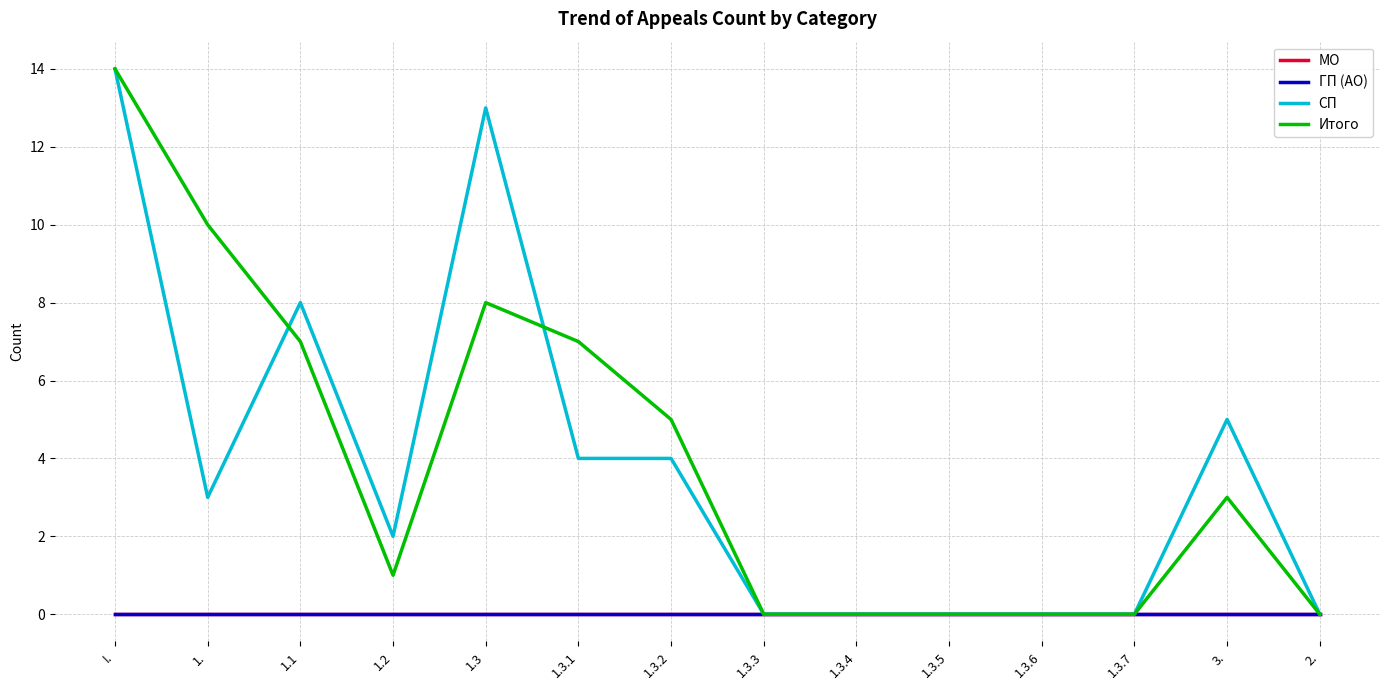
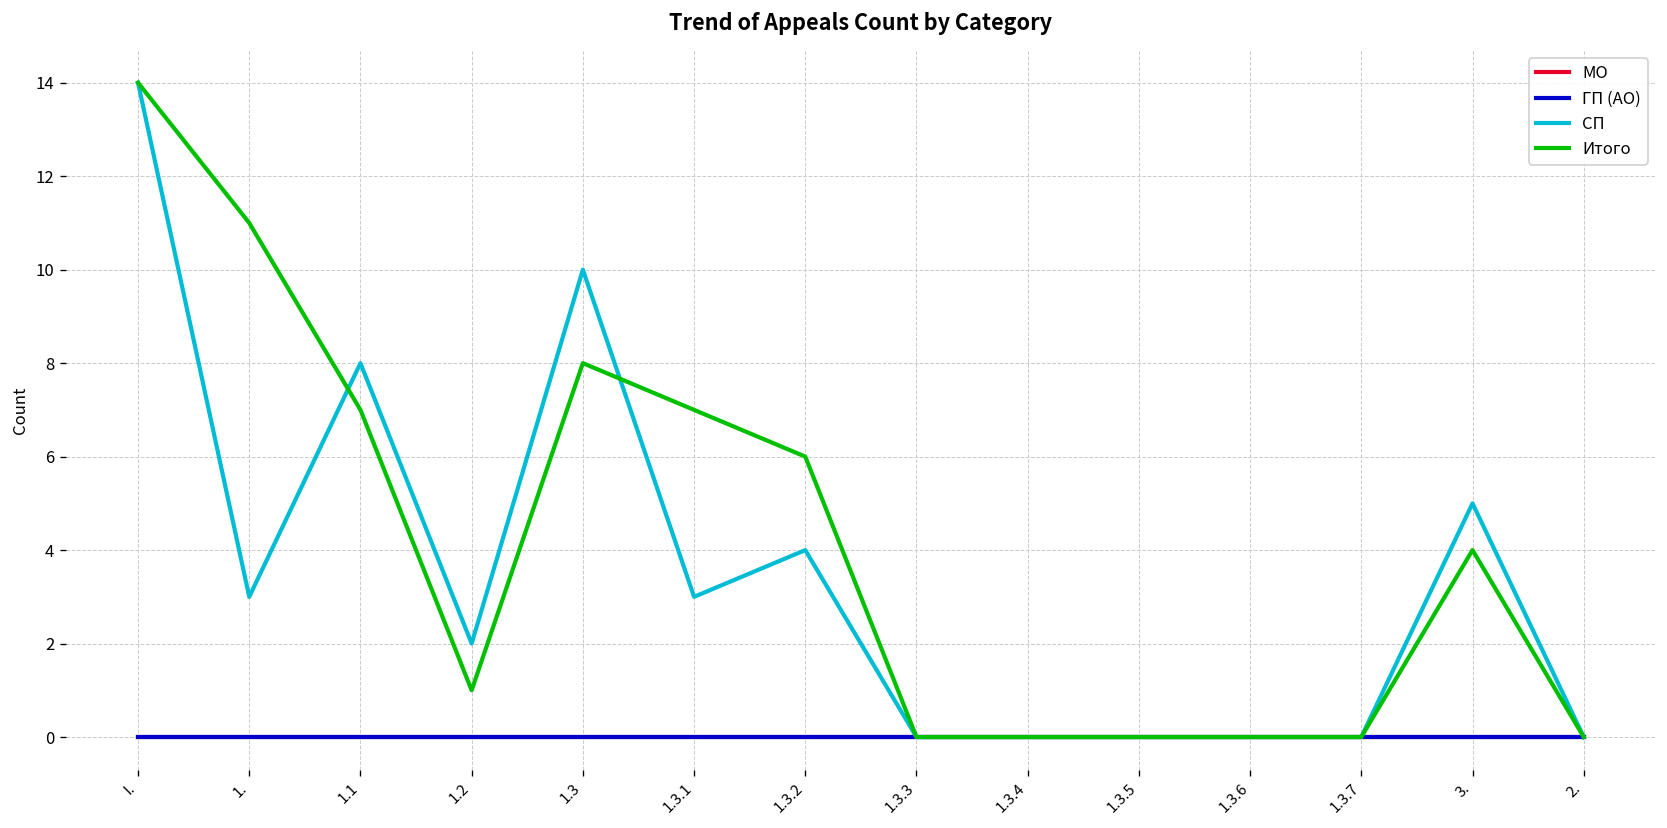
  {
    "ГП (АО)": {
      "I.": 0,
      "1.": 0,
      "1.1": 0,
      "1.2": 0,
      "1.3": 0,
      "1.3.1": 0,
      "1.3.2": 0,
      "3.": 0
    },
    "СП": {
      "1.": 3,
      "1.1": 8,
      "1.2": 2,
-     "1.3": 13,
-     "1.3.1": 4,
+     "1.3": 10,
+     "1.3.1": 3,
      "1.3.2": 4,
      "3.": 5
    },
    "Итого": {
-     "1.": 10,
+     "1.": 11,
      "1.1": 7,
      "1.2": 1,
      "1.3": 8,
      "1.3.1": 7,
-     "1.3.2": 5,
-     "3.": 3
+     "1.3.2": 6,
+     "3.": 4
    }
  }
